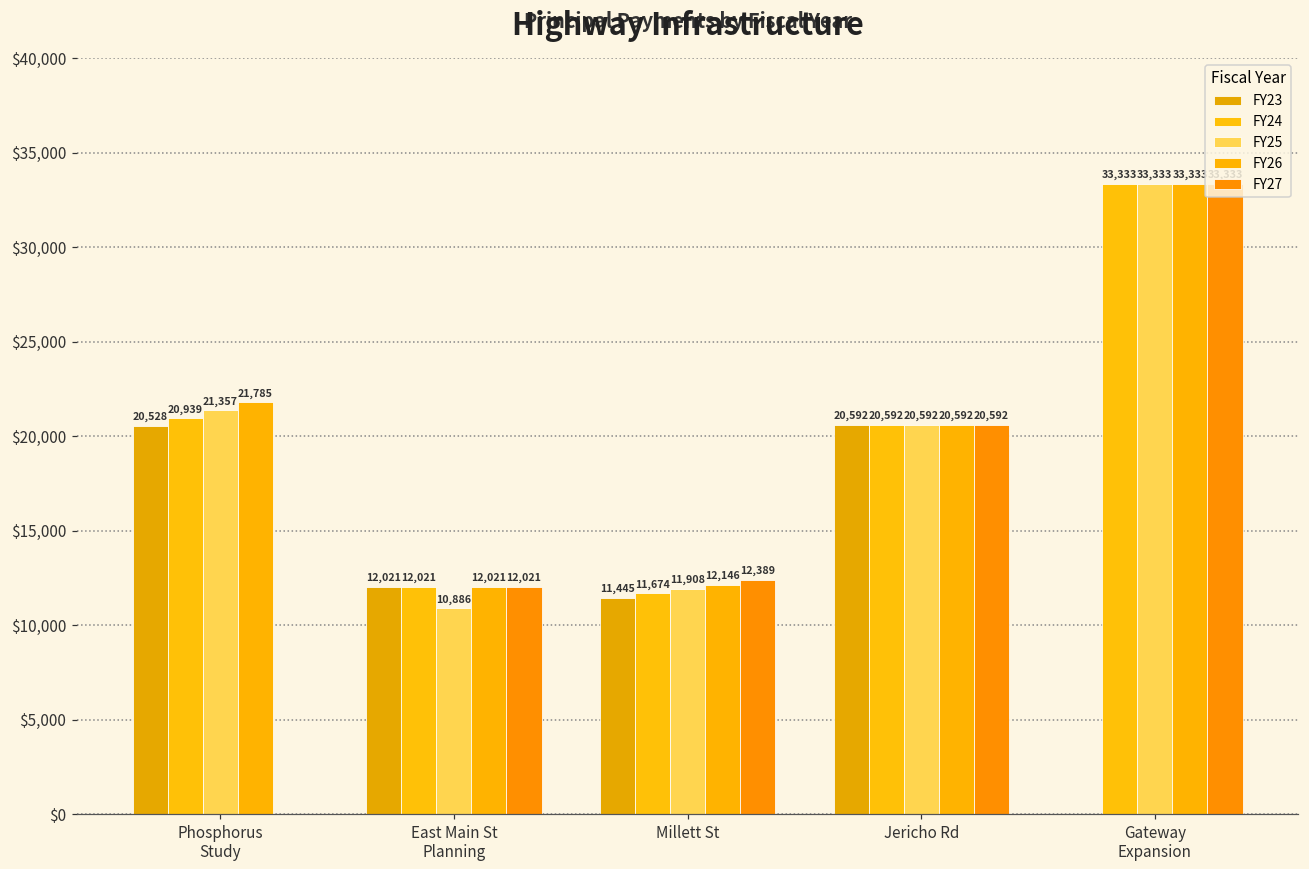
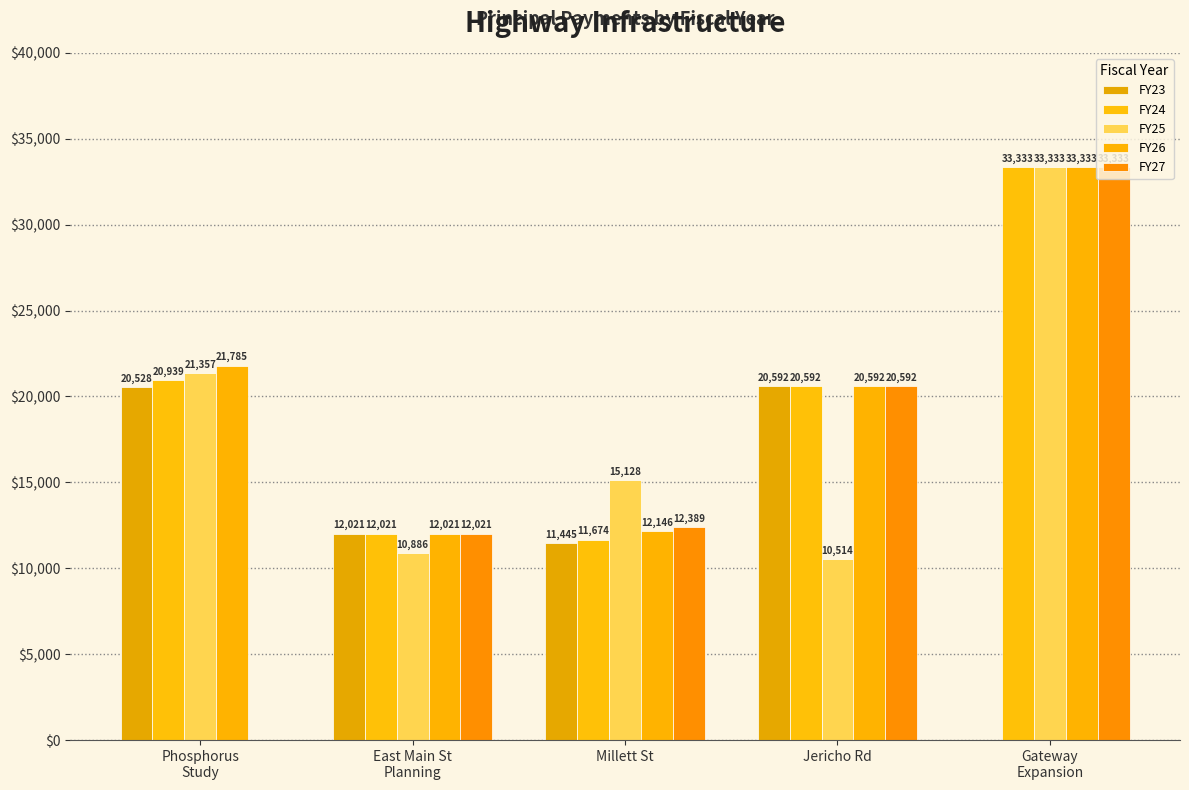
  {
    "FY25": {
      "Phosphorus Study": "21,357",
      "East Main St Planning": "10,886",
-     "Millett St": "11,908",
-     "Jericho Rd": "20,592",
+     "Millett St": "15,128",
+     "Jericho Rd": "10,514",
      "Gateway Expansion": "33,333"
    }
  }
